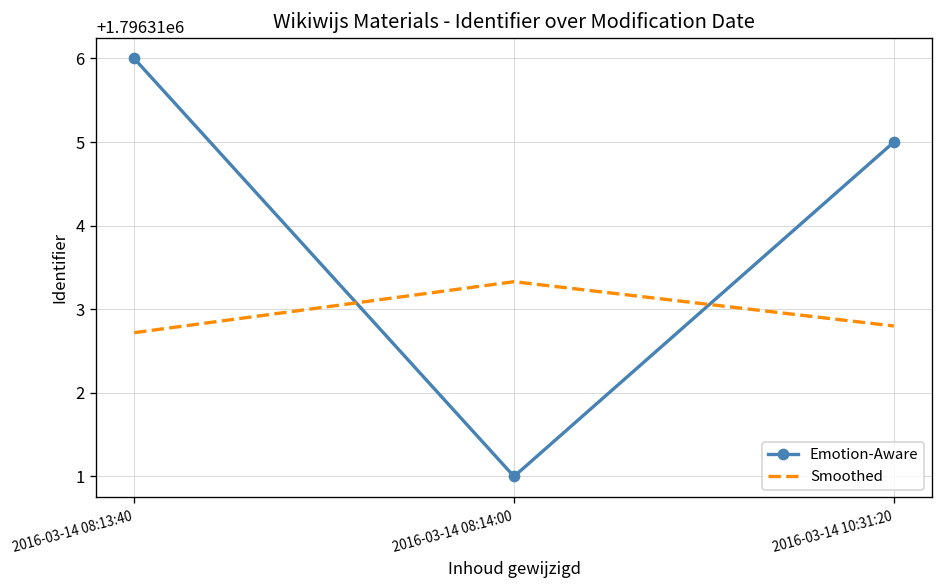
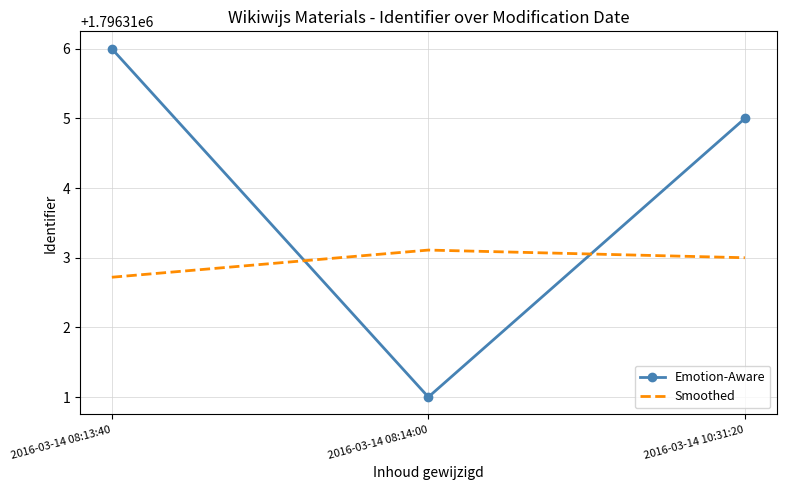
  {
    "Emotion-Aware": {
      "2016-03-14 08:13:40": 1796316.0,
      "2016-03-14 08:14:00": 1796311.0,
      "2016-03-14 10:31:20": 1796315.0
    },
    "Smoothed": {
      "2016-03-14 08:13:40": 1796312.7,
-     "2016-03-14 08:14:00": 1796313.3,
-     "2016-03-14 10:31:20": 1796312.8
+     "2016-03-14 08:14:00": 1796313.1,
+     "2016-03-14 10:31:20": 1796313.0
    }
  }
